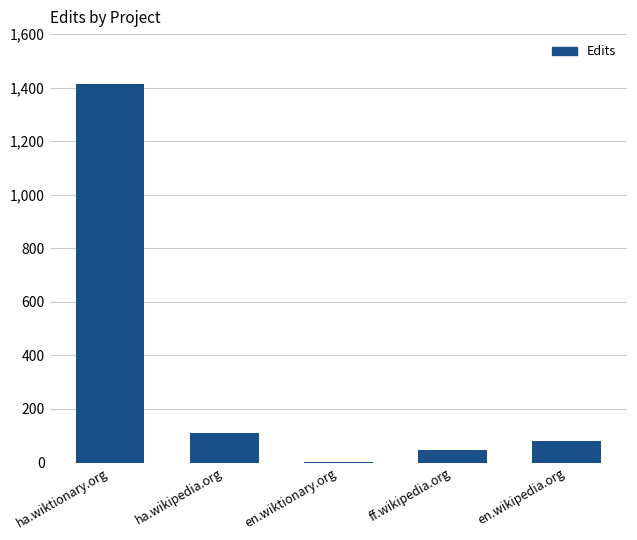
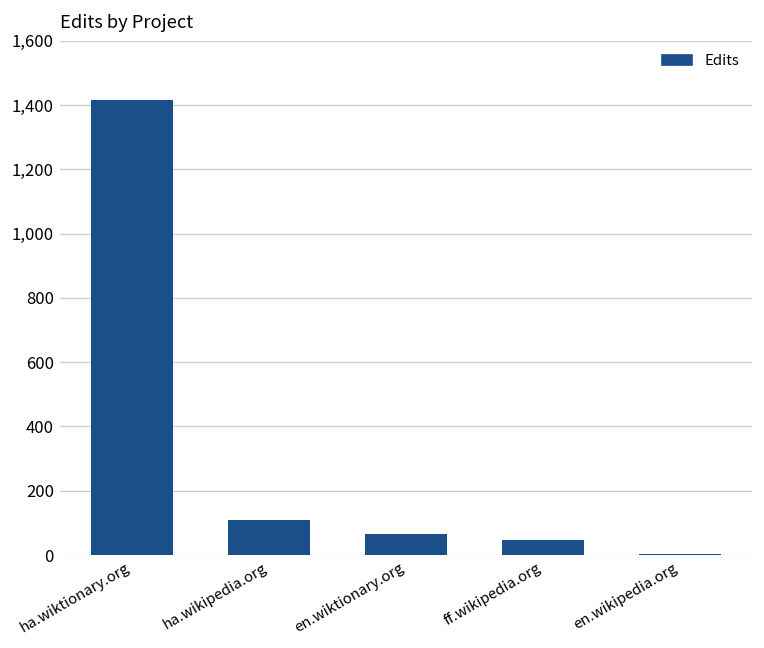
  {
    "ha.wiktionary.org": "1,420",
    "ha.wikipedia.org": "110",
-   "en.wiktionary.org": "0",
+   "en.wiktionary.org": "70",
    "ff.wikipedia.org": "50",
-   "en.wikipedia.org": "80"
+   "en.wikipedia.org": "0"
  }
